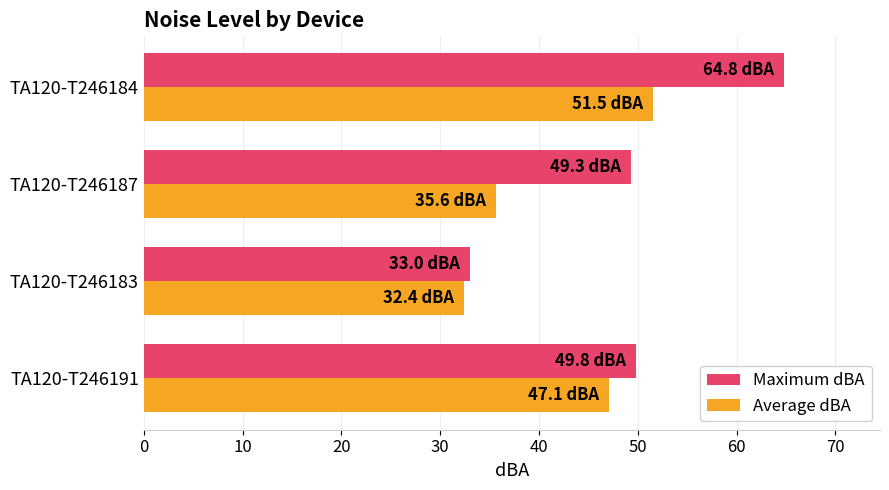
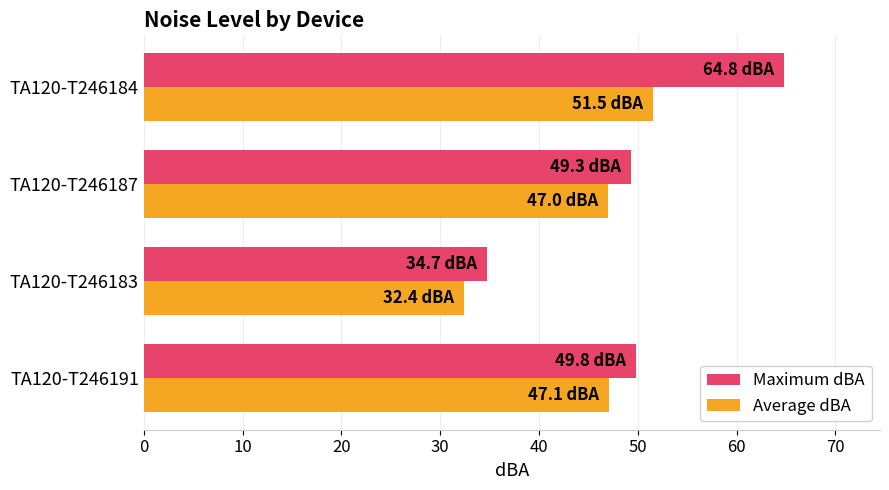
  {
    "Maximum dBA": {
      "TA120-T246184": 64.8,
      "TA120-T246187": 49.3,
-     "TA120-T246183": 33.0,
+     "TA120-T246183": 34.7,
      "TA120-T246191": 49.8
    },
    "Average dBA": {
      "TA120-T246184": 51.5,
-     "TA120-T246187": 35.6,
+     "TA120-T246187": 47.0,
      "TA120-T246183": 32.4,
      "TA120-T246191": 47.1
    }
  }
